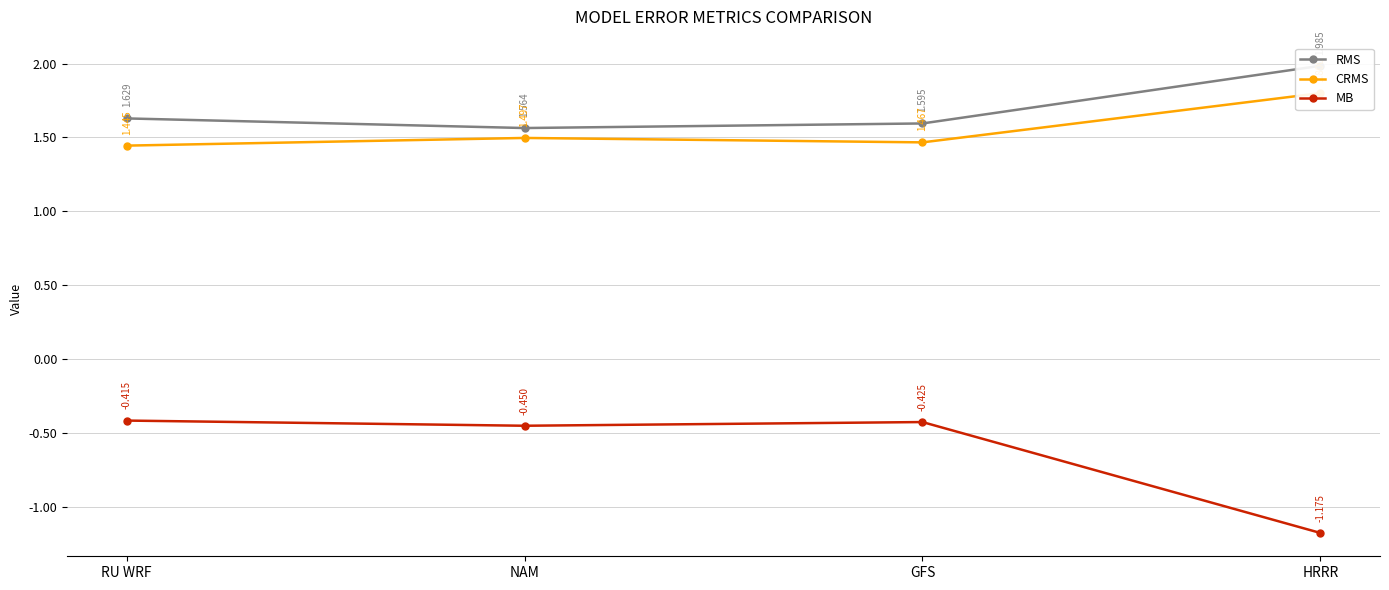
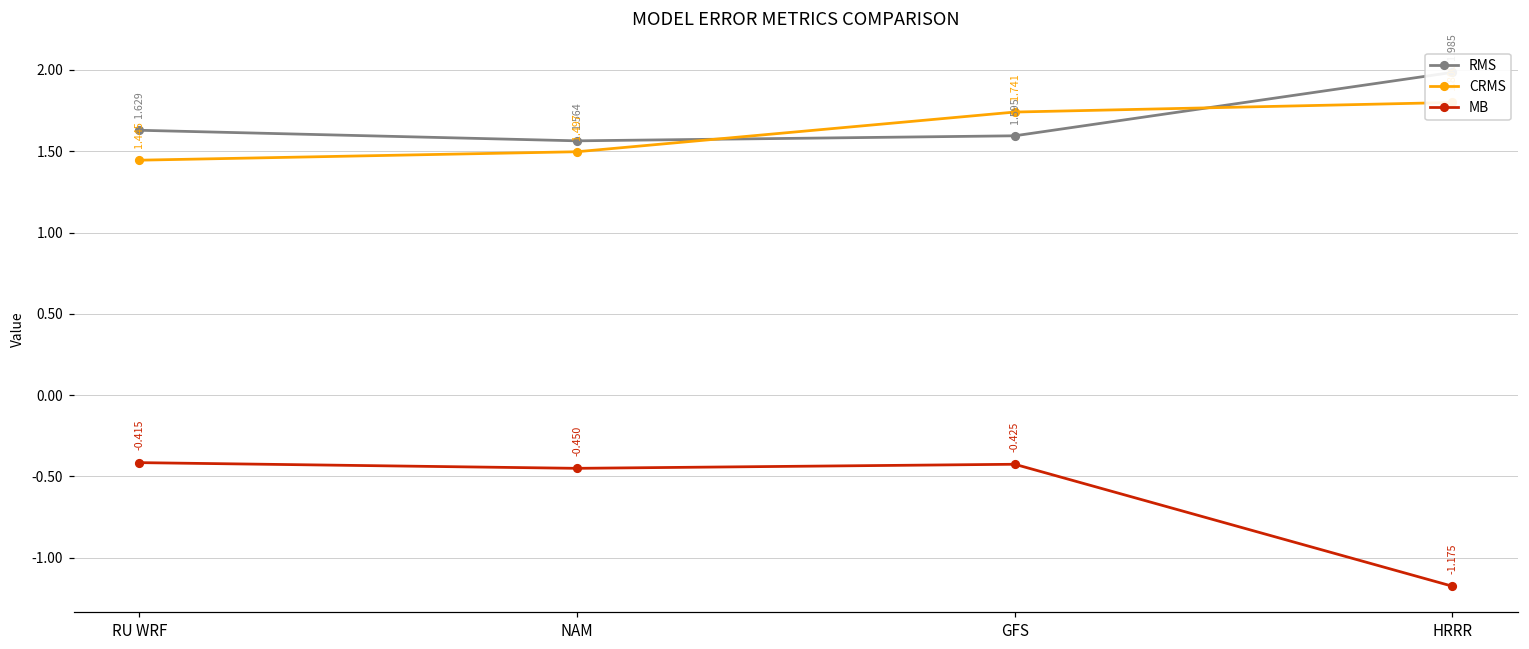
  {
    "RMS": {
      "RU WRF": 1.629
    },
    "CRMS": {
-     "GFS": 1.467
+     "GFS": 1.741
    },
    "MB": {
      "RU WRF": -0.415,
      "NAM": -0.450,
      "GFS": -0.425,
      "HRRR": -1.175
    }
  }
